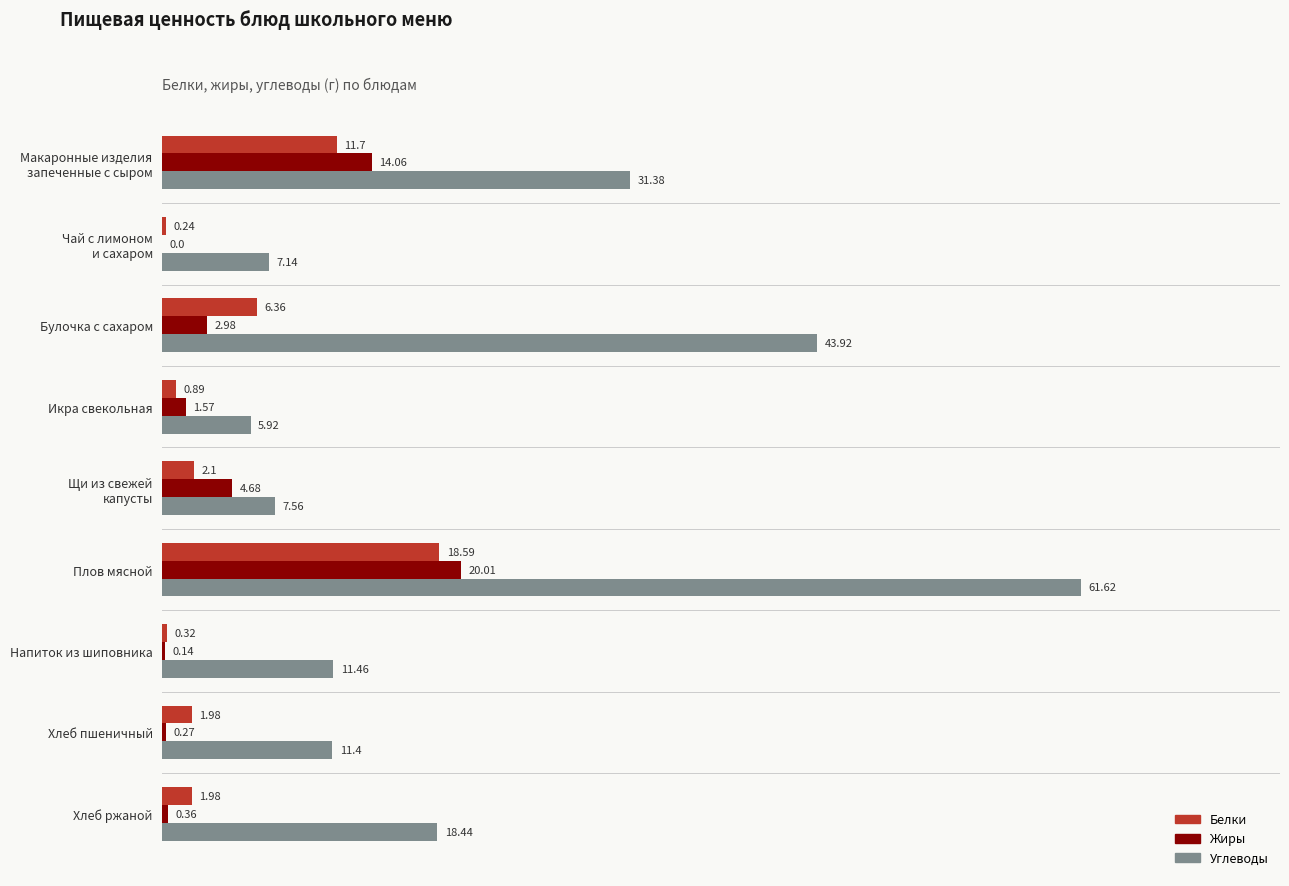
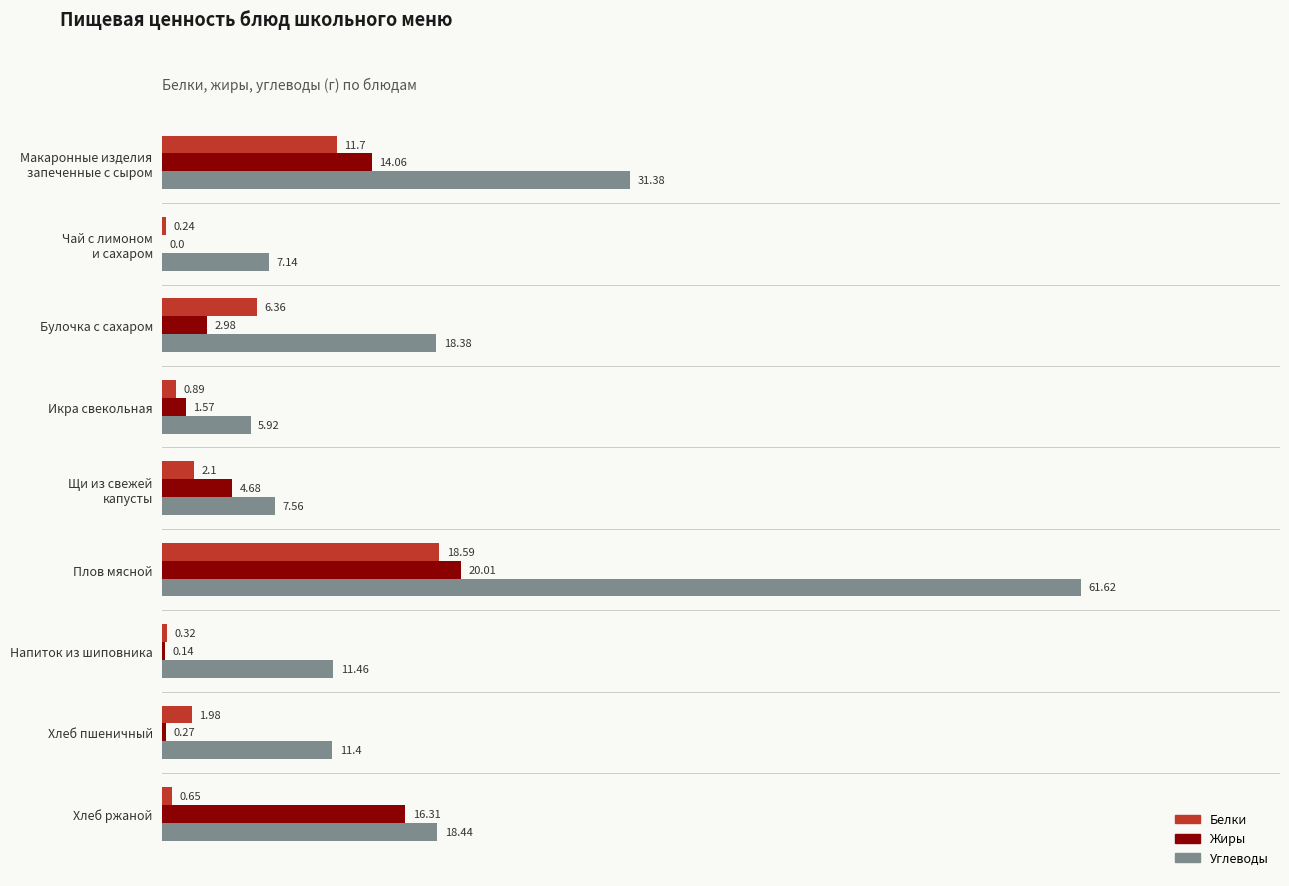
  {
    "Белки": {
      "Макаронные изделия запеченные с сыром": 11.7,
      "Чай с лимоном и сахаром": 0.24,
      "Булочка с сахаром": 6.36,
      "Икра свекольная": 0.89,
      "Щи из свежей капусты": 2.1,
      "Плов мясной": 18.59,
      "Напиток из шиповника": 0.32,
      "Хлеб пшеничный": 1.98,
-     "Хлеб ржаной": 1.98
+     "Хлеб ржаной": 0.65
    },
    "Жиры": {
      "Макаронные изделия запеченные с сыром": 14.06,
      "Чай с лимоном и сахаром": 0.0,
      "Булочка с сахаром": 2.98,
      "Икра свекольная": 1.57,
      "Щи из свежей капусты": 4.68,
      "Плов мясной": 20.01,
      "Напиток из шиповника": 0.14,
      "Хлеб пшеничный": 0.27,
-     "Хлеб ржаной": 0.36
+     "Хлеб ржаной": 16.31
    },
    "Углеводы": {
      "Макаронные изделия запеченные с сыром": 31.38,
      "Чай с лимоном и сахаром": 7.14,
-     "Булочка с сахаром": 43.92,
+     "Булочка с сахаром": 18.38,
      "Икра свекольная": 5.92,
      "Щи из свежей капусты": 7.56,
      "Плов мясной": 61.62,
      "Напиток из шиповника": 11.46,
      "Хлеб пшеничный": 11.4,
      "Хлеб ржаной": 18.44
    }
  }
